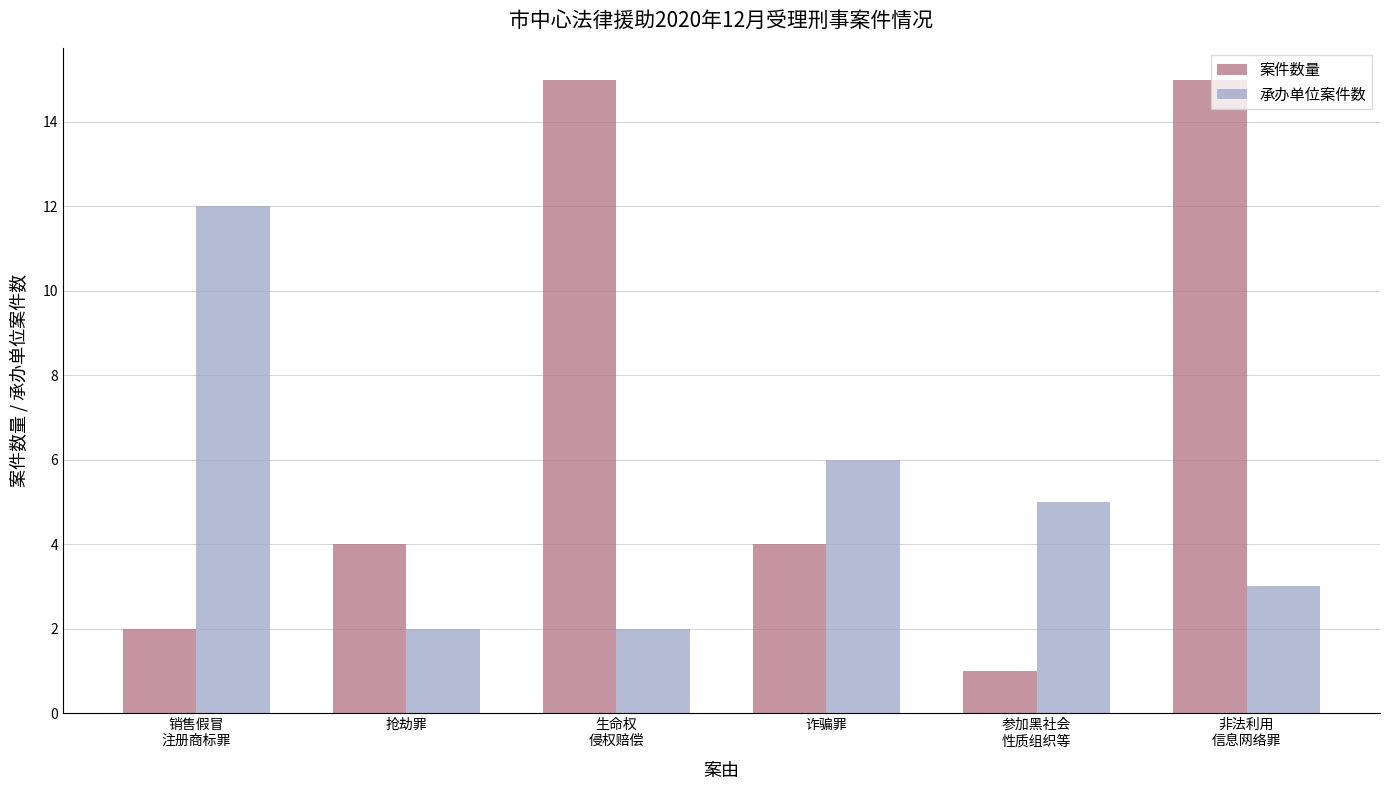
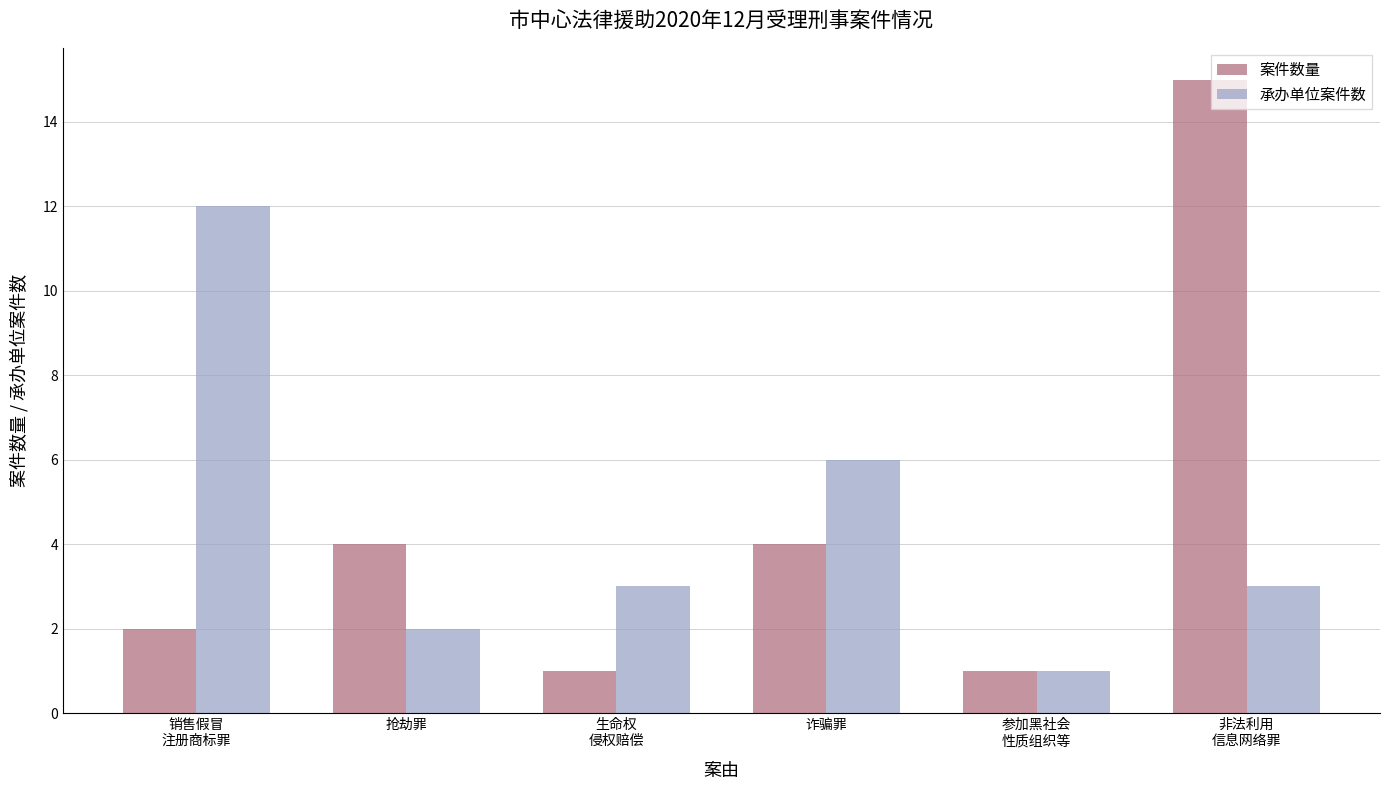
  {
    "案件数量": {
      "销售假冒 注册商标罪": 2,
      "抢劫罪": 4,
-     "生命权 侵权赔偿": 15,
+     "生命权 侵权赔偿": 1,
      "诈骗罪": 4,
      "参加黑社会 性质组织等": 1,
      "非法利用 信息网络罪": 15
    },
    "承办单位案件数": {
      "销售假冒 注册商标罪": 12,
      "抢劫罪": 2,
-     "生命权 侵权赔偿": 2,
+     "生命权 侵权赔偿": 3,
      "诈骗罪": 6,
-     "参加黑社会 性质组织等": 5,
+     "参加黑社会 性质组织等": 1,
      "非法利用 信息网络罪": 3
    }
  }
